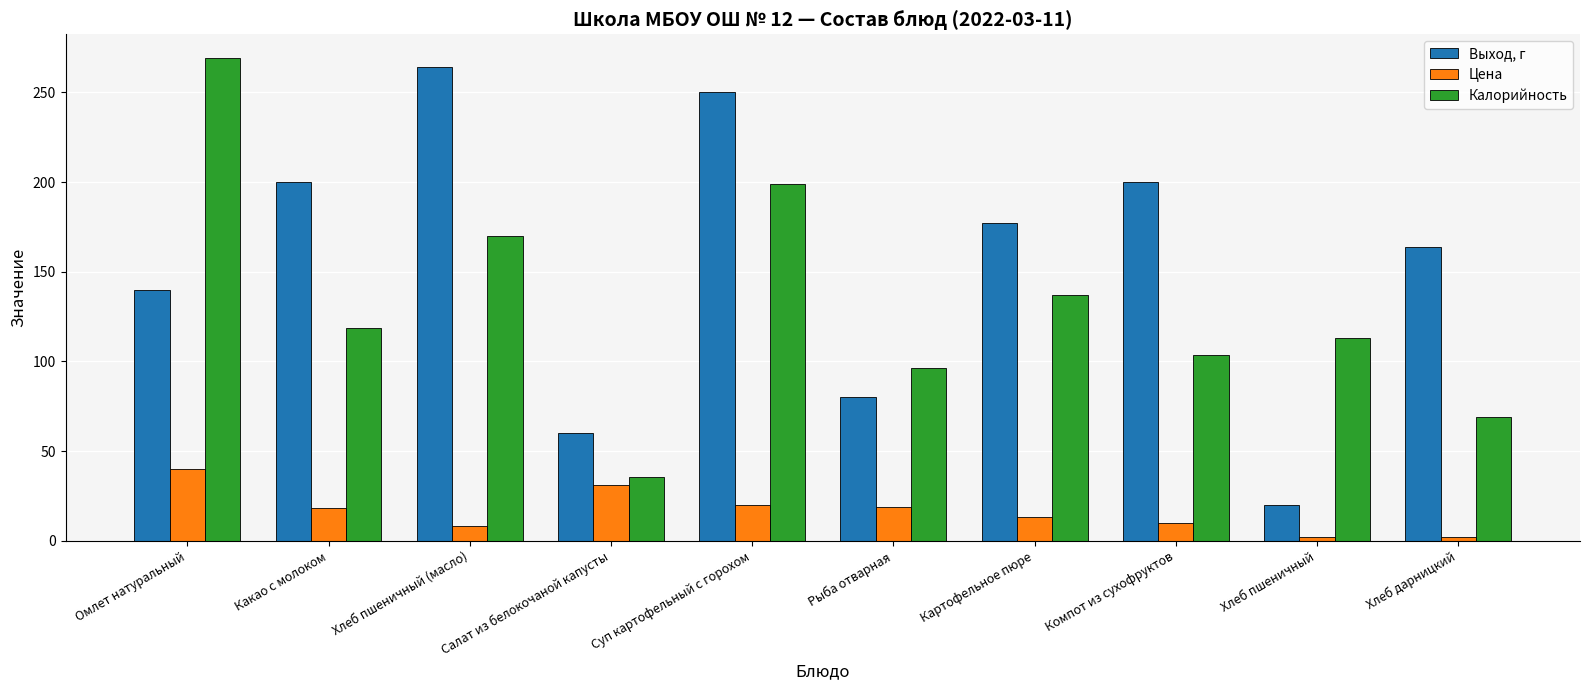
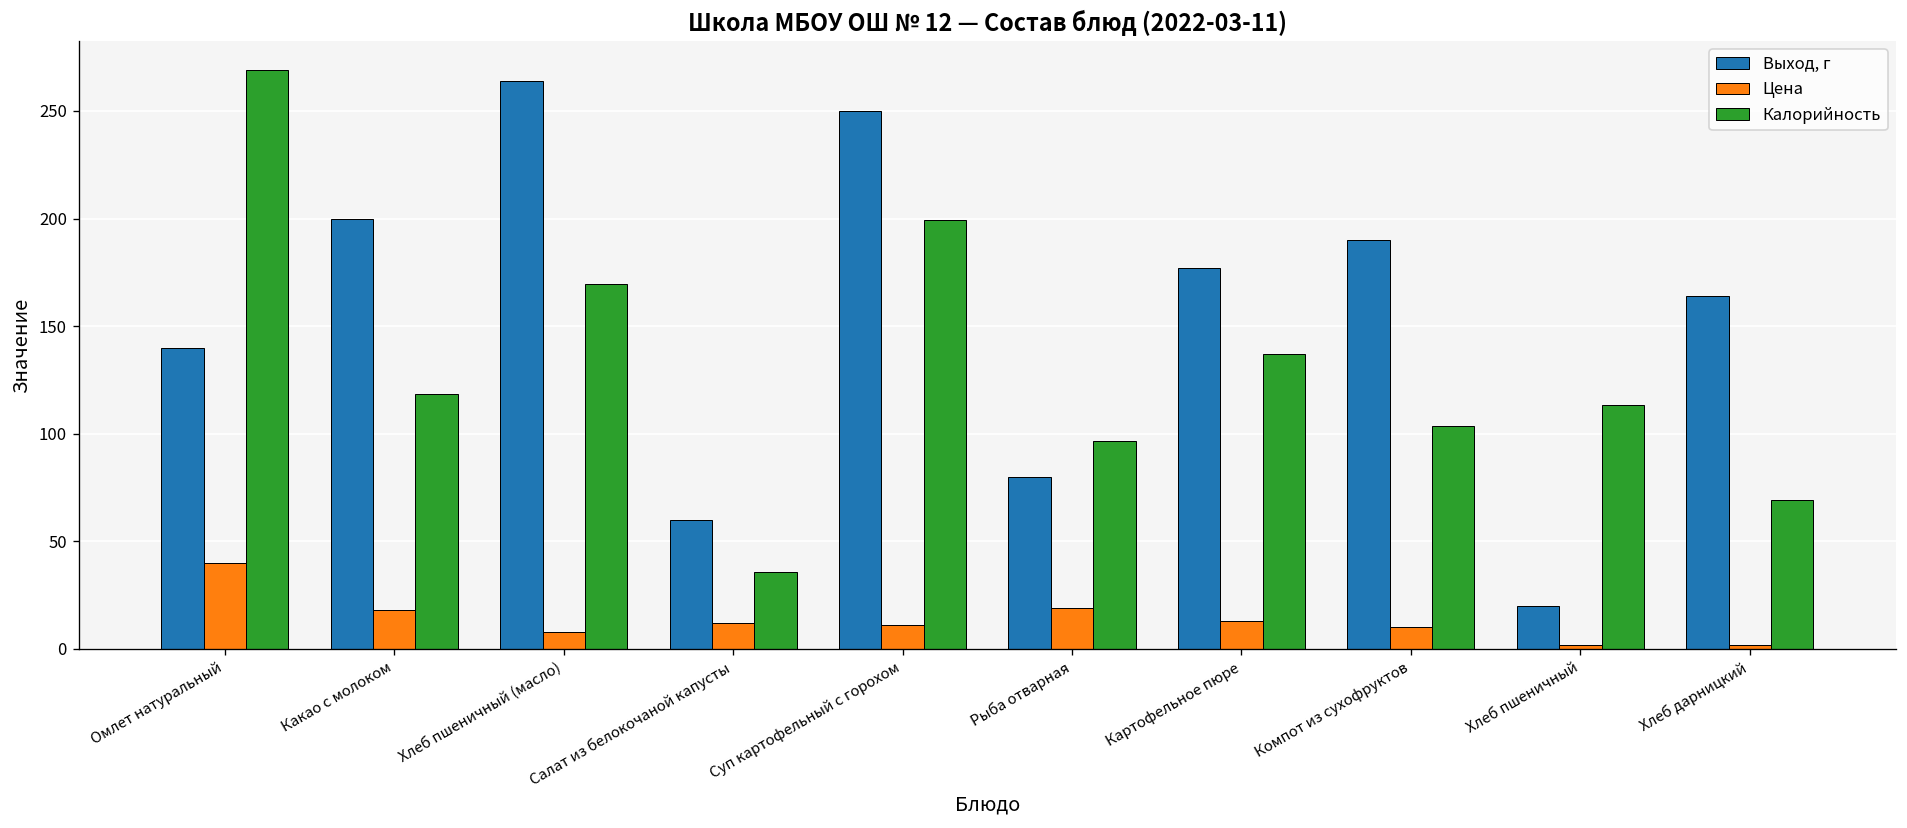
  {
    "Выход, г": {
      "Омлет натуральный": 140,
      "Какао с молоком": 200,
      "Хлеб пшеничный (масло)": 264,
      "Салат из белокочаной капусты": 60,
      "Суп картофельный с горохом": 250,
      "Рыба отварная": 80,
      "Картофельное пюре": 177,
-     "Компот из сухофруктов": 200,
+     "Компот из сухофруктов": 190,
      "Хлеб пшеничный": 20,
      "Хлеб дарницкий": 164
    },
    "Цена": {
      "Омлет натуральный": 40,
      "Какао с молоком": 18,
      "Хлеб пшеничный (масло)": 8,
-     "Салат из белокочаной капусты": 31,
-     "Суп картофельный с горохом": 20,
+     "Салат из белокочаной капусты": 12,
+     "Суп картофельный с горохом": 11,
      "Рыба отварная": 19,
      "Картофельное пюре": 13,
      "Компот из сухофруктов": 10,
      "Хлеб пшеничный": 2,
      "Хлеб дарницкий": 2
    },
    "Калорийность": {
      "Омлет натуральный": 269,
      "Какао с молоком": 119,
      "Хлеб пшеничный (масло)": 170,
      "Салат из белокочаной капусты": 36,
      "Суп картофельный с горохом": 199,
      "Рыба отварная": 97,
      "Картофельное пюре": 137,
      "Компот из сухофруктов": 104,
      "Хлеб пшеничный": 113,
      "Хлеб дарницкий": 69
    }
  }
